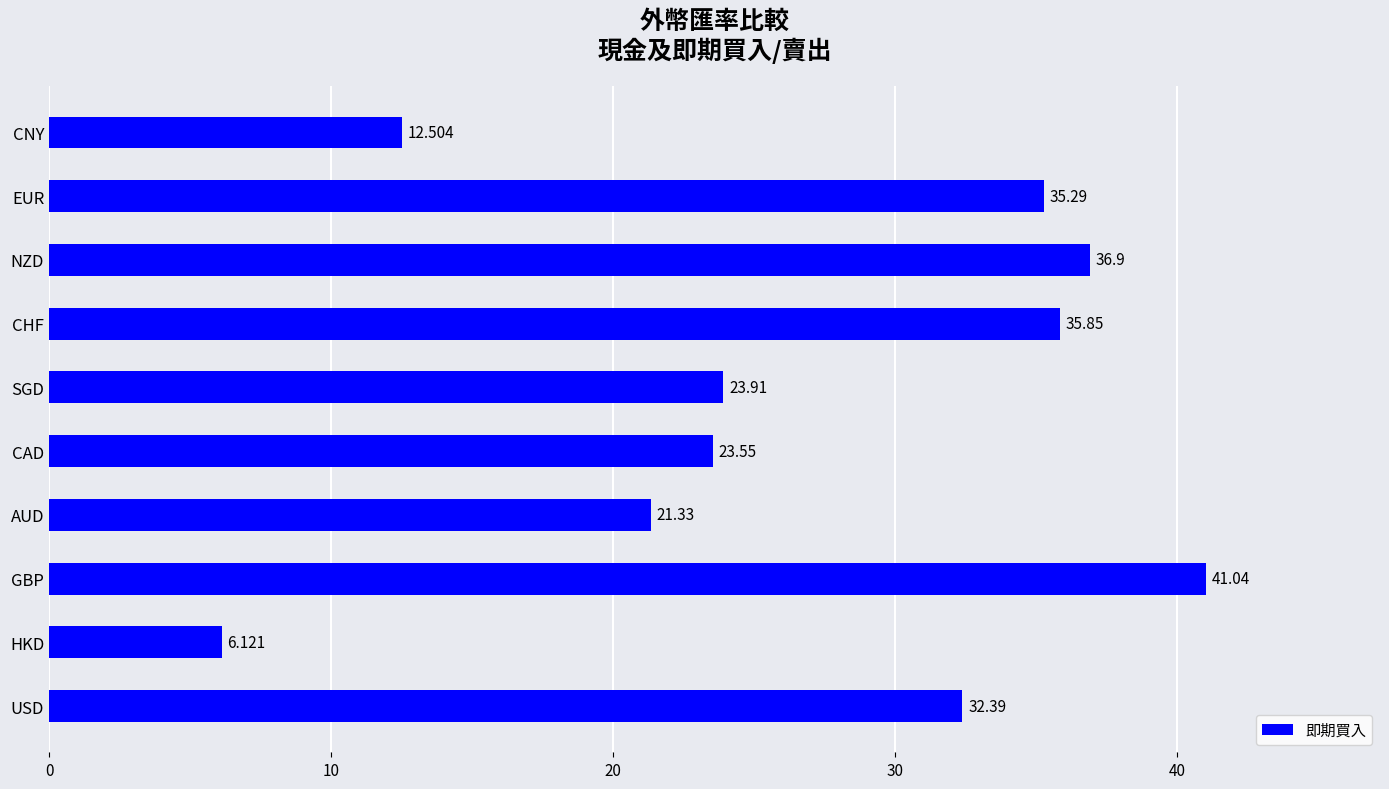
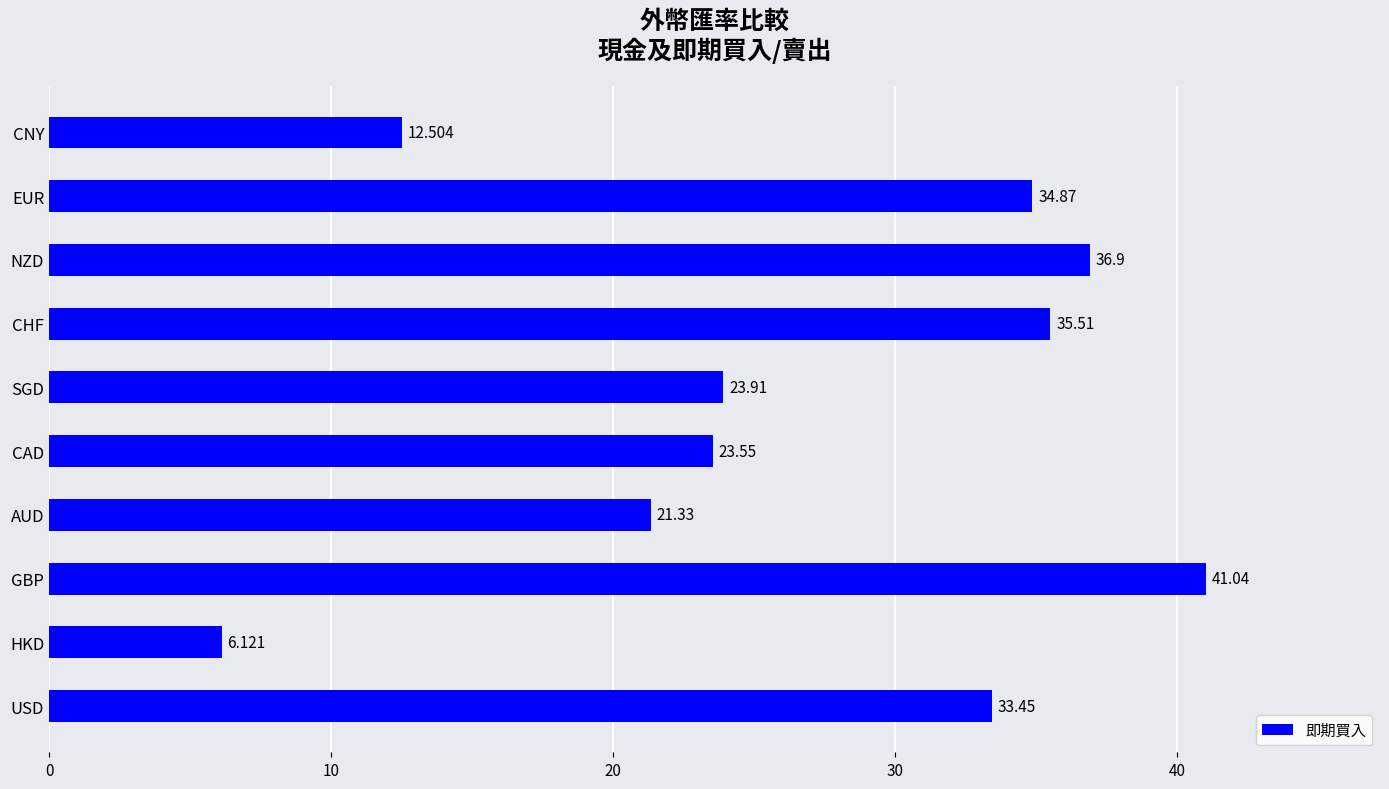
  {
    "CNY": 12.504,
-   "EUR": 35.29,
+   "EUR": 34.87,
    "NZD": 36.9,
-   "CHF": 35.85,
+   "CHF": 35.51,
    "SGD": 23.91,
    "CAD": 23.55,
    "AUD": 21.33,
    "GBP": 41.04,
    "HKD": 6.121,
-   "USD": 32.39
+   "USD": 33.45
  }
